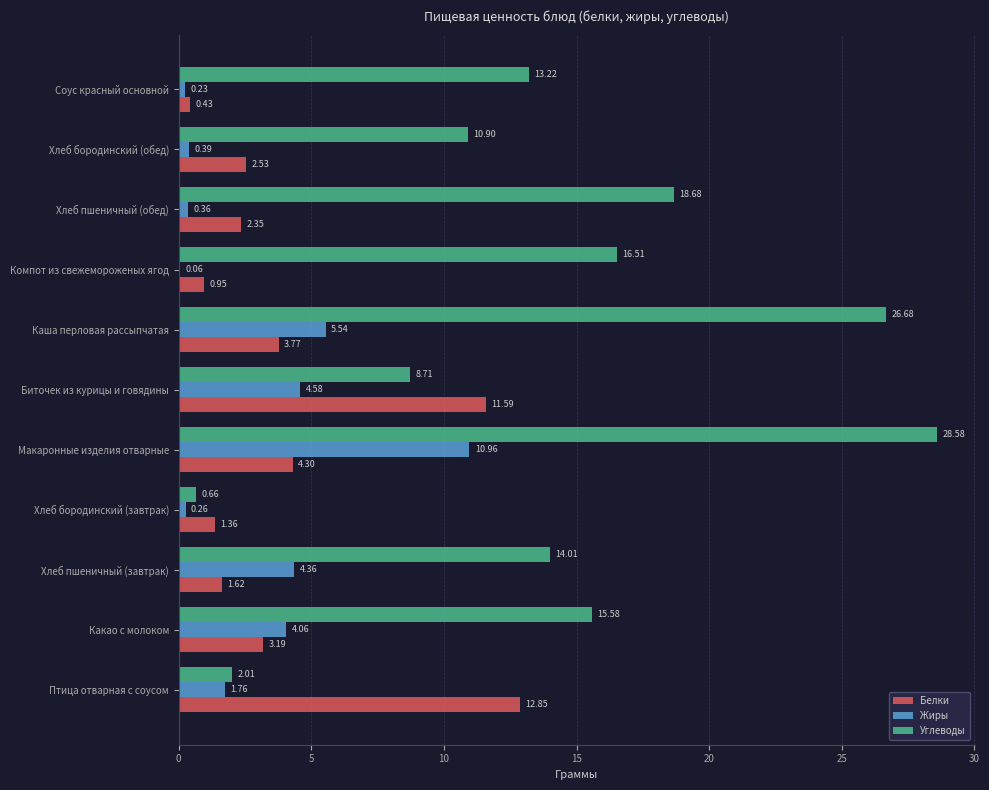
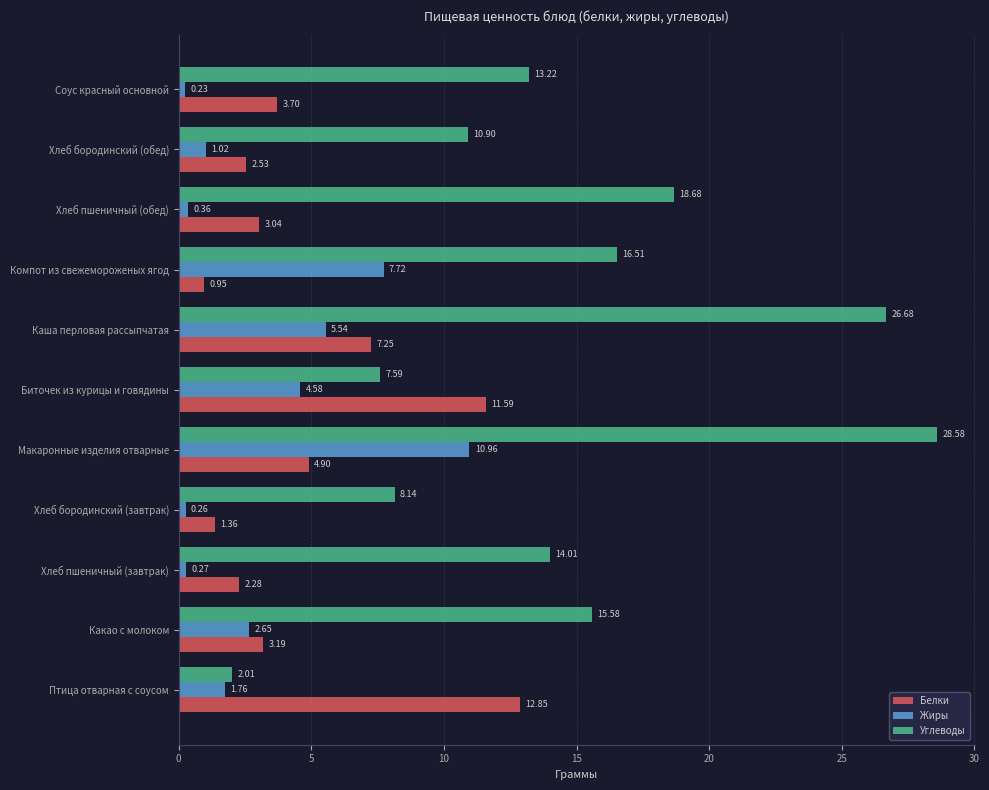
  {
    "Белки": {
-     "Соус красный основной": 0.43,
+     "Соус красный основной": 3.70,
      "Хлеб бородинский (обед)": 2.53,
-     "Хлеб пшеничный (обед)": 2.35,
+     "Хлеб пшеничный (обед)": 3.04,
      "Компот из свежемороженых ягод": 0.95,
-     "Каша перловая рассыпчатая": 3.77,
+     "Каша перловая рассыпчатая": 7.25,
      "Биточек из курицы и говядины": 11.59,
-     "Макаронные изделия отварные": 4.30,
+     "Макаронные изделия отварные": 4.90,
      "Хлеб бородинский (завтрак)": 1.36,
-     "Хлеб пшеничный (завтрак)": 1.62,
+     "Хлеб пшеничный (завтрак)": 2.28,
      "Какао с молоком": 3.19,
      "Птица отварная с соусом": 12.85
    },
    "Жиры": {
      "Соус красный основной": 0.23,
-     "Хлеб бородинский (обед)": 0.39,
+     "Хлеб бородинский (обед)": 1.02,
      "Хлеб пшеничный (обед)": 0.36,
-     "Компот из свежемороженых ягод": 0.06,
+     "Компот из свежемороженых ягод": 7.72,
      "Каша перловая рассыпчатая": 5.54,
      "Биточек из курицы и говядины": 4.58,
      "Макаронные изделия отварные": 10.96,
      "Хлеб бородинский (завтрак)": 0.26,
-     "Хлеб пшеничный (завтрак)": 4.36,
-     "Какао с молоком": 4.06,
+     "Хлеб пшеничный (завтрак)": 0.27,
+     "Какао с молоком": 2.65,
      "Птица отварная с соусом": 1.76
    },
    "Углеводы": {
      "Соус красный основной": 13.22,
      "Хлеб бородинский (обед)": 10.90,
      "Хлеб пшеничный (обед)": 18.68,
      "Компот из свежемороженых ягод": 16.51,
      "Каша перловая рассыпчатая": 26.68,
-     "Биточек из курицы и говядины": 8.71,
+     "Биточек из курицы и говядины": 7.59,
      "Макаронные изделия отварные": 28.58,
-     "Хлеб бородинский (завтрак)": 0.66,
+     "Хлеб бородинский (завтрак)": 8.14,
      "Хлеб пшеничный (завтрак)": 14.01,
      "Какао с молоком": 15.58,
      "Птица отварная с соусом": 2.01
    }
  }
